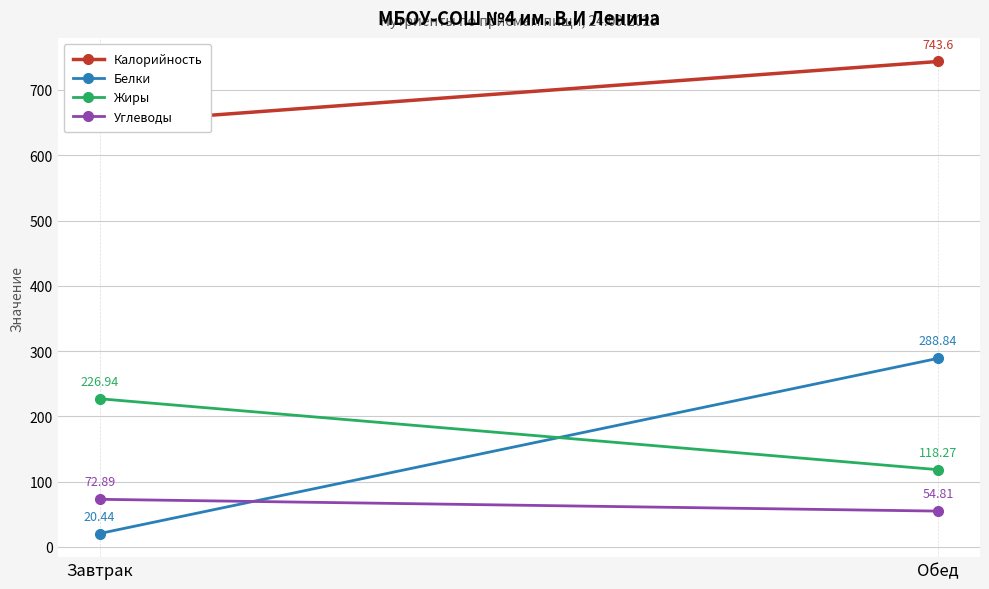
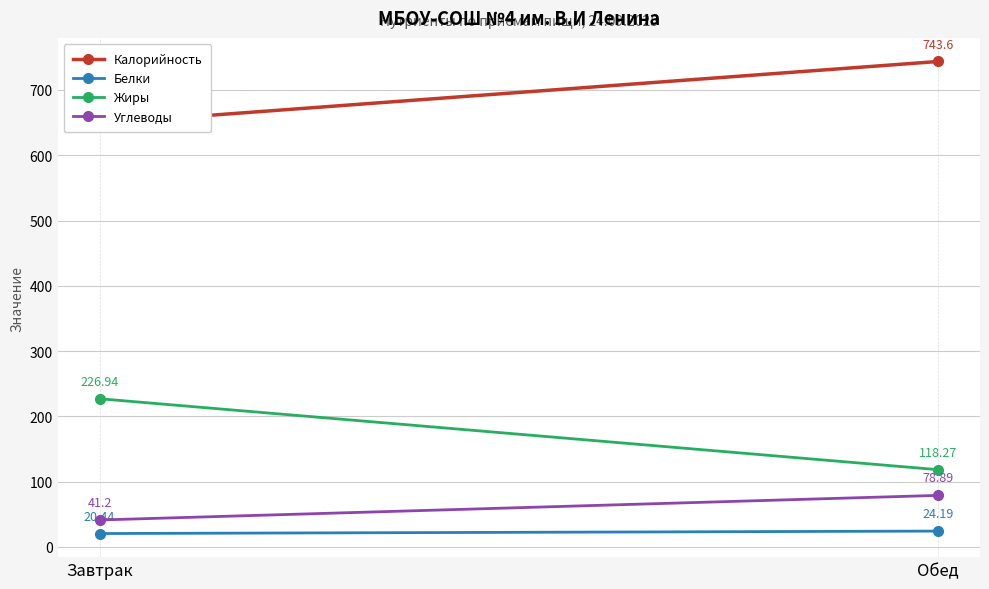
  {
    "Калорийность": {
      "Обед": 743.6
    },
    "Белки": {
-     "Обед": 288.84
+     "Обед": 24.19
    },
    "Жиры": {
      "Завтрак": 226.94,
      "Обед": 118.27
    },
    "Углеводы": {
-     "Завтрак": 72.89,
-     "Обед": 54.81
+     "Завтрак": 41.2,
+     "Обед": 78.89
    }
  }
